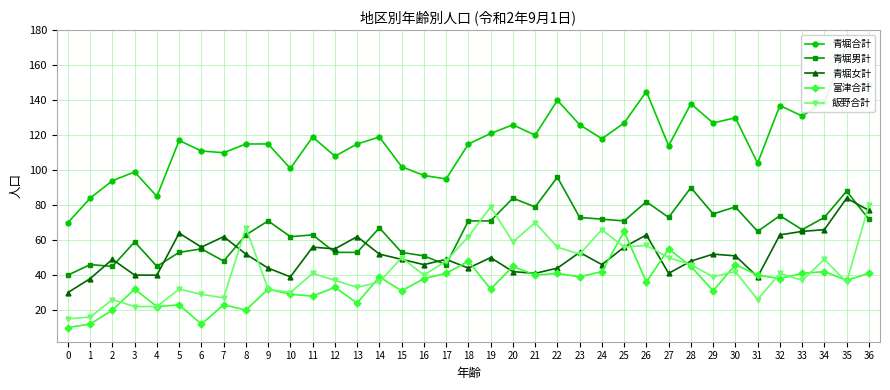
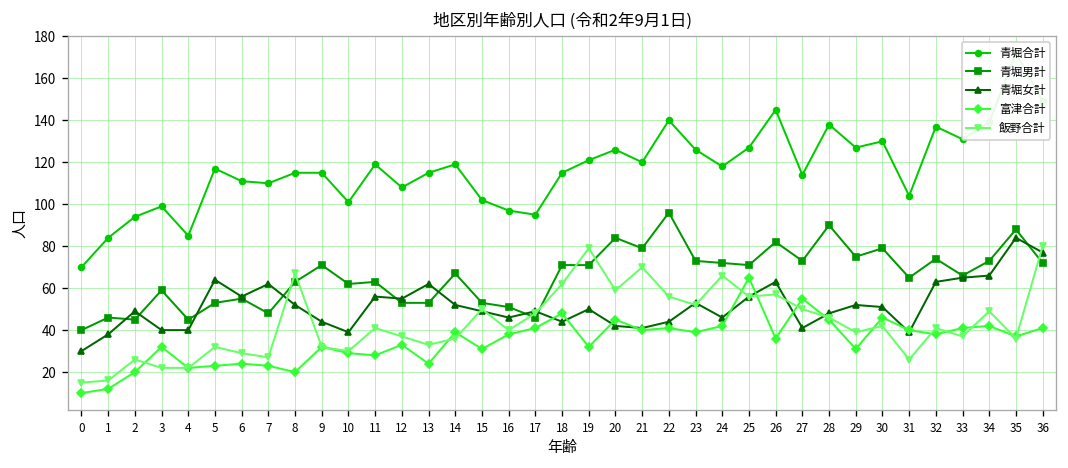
  {
    "富津合計": {
      "0": 10,
      "1": 12,
      "2": 20,
      "3": 32,
      "5": 23,
-     "6": 12,
+     "6": 24,
      "7": 23,
      "8": 20,
      "11": 28,
      "12": 33,
      "13": 24,
      "14": 39,
      "15": 31,
      "16": 38,
      "17": 41,
      "18": 48,
      "19": 32,
      "20": 45,
      "22": 41,
      "23": 39,
      "24": 42,
      "25": 65,
      "26": 36,
      "27": 55,
      "29": 31,
      "30": 46,
      "32": 38,
      "33": 41,
      "34": 42,
      "36": 41
    },
    "飯野合計": {
      "0": 15,
      "1": 16,
      "2": 26,
      "3": 22,
      "5": 32,
      "6": 29,
      "7": 27,
      "8": 67,
      "11": 41,
      "12": 37,
      "13": 33,
      "14": 36,
      "16": 40,
      "18": 62,
      "19": 79,
      "20": 59,
      "21": 70,
      "22": 56,
      "24": 66,
      "26": 57,
      "27": 50,
      "29": 39,
      "30": 42,
      "31": 26,
      "32": 41,
      "33": 37,
      "34": 49,
      "36": 80
    }
  }
